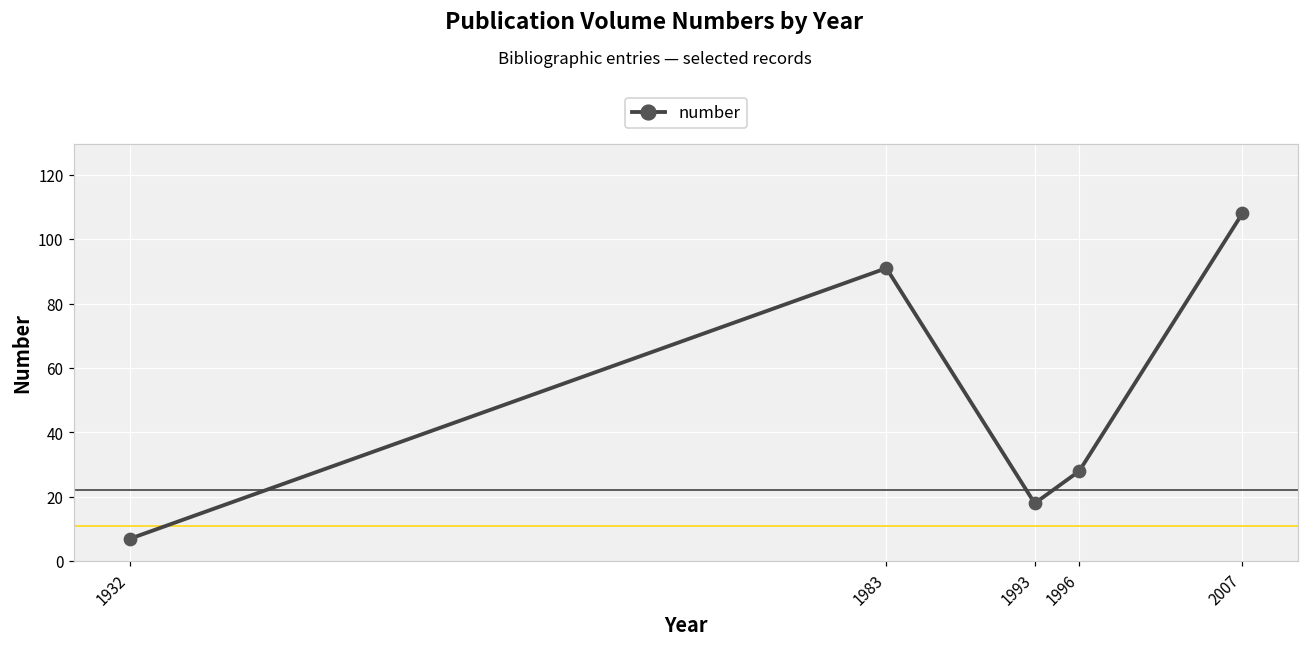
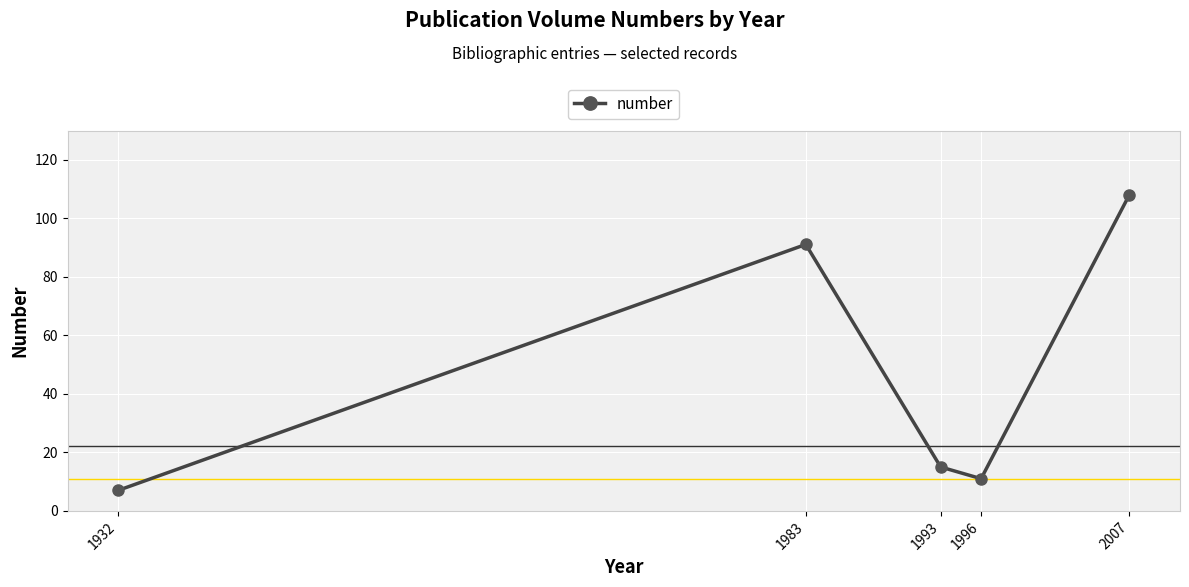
  {
    "1932": 7,
    "1983": 91,
-   "1993": 18,
-   "1996": 28,
+   "1993": 15,
+   "1996": 11,
    "2007": 108
  }
